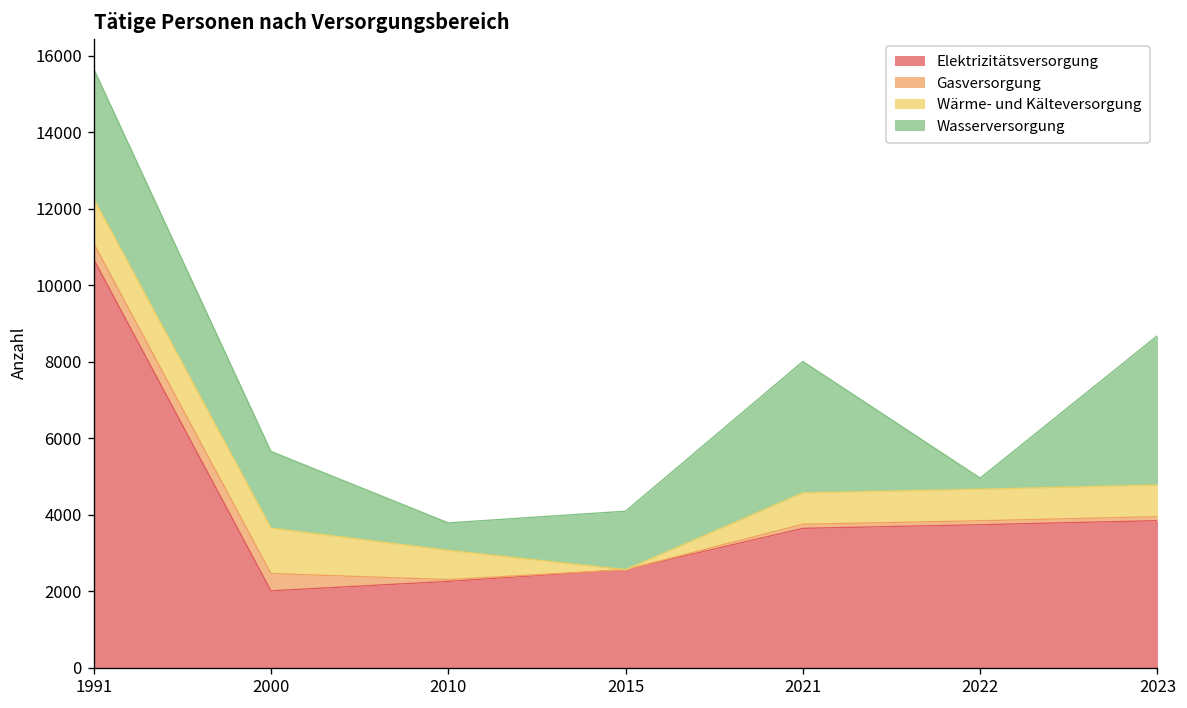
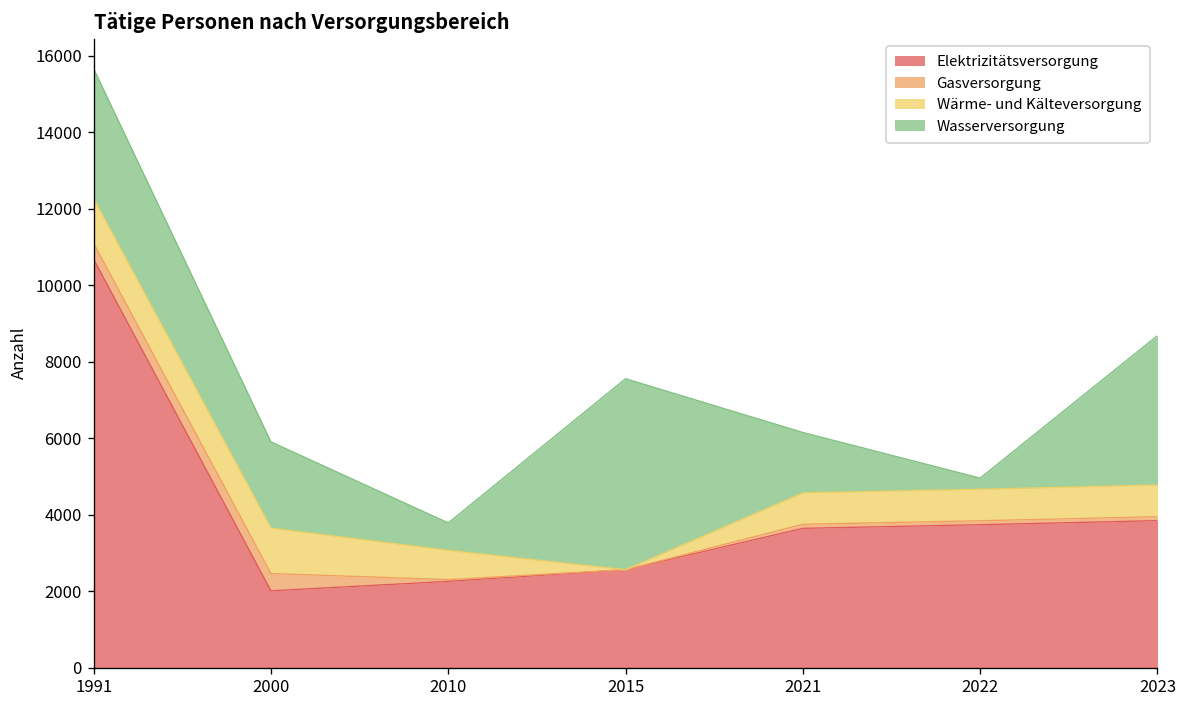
  {
    "Elektrizitätsversorgung": {
      "1991": 10700,
      "2000": 2000,
      "2021": 3600,
      "2022": 3700,
      "2023": 3800
    },
    "Wasserversorgung": {
      "1991": 3400,
-     "2000": 2000,
+     "2000": 2300,
      "2010": 700,
-     "2015": 1500,
-     "2021": 3400,
+     "2015": 5000,
+     "2021": 1600,
      "2022": 300,
      "2023": 3900
    }
  }
